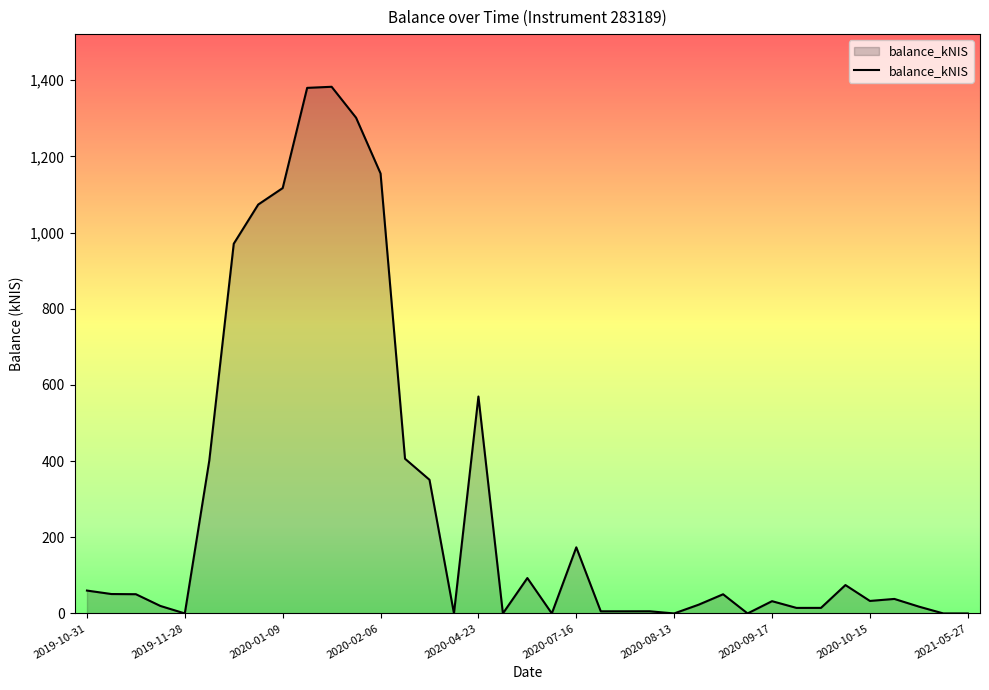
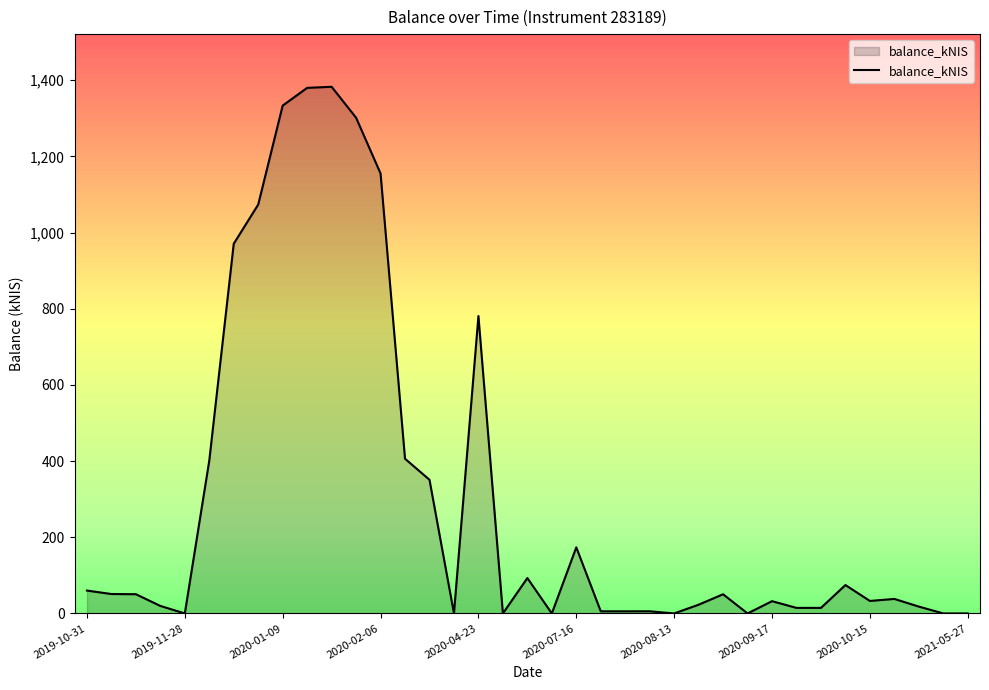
  {
    "2019-10-31": "60",
    "2019-11-28": "0",
-   "2020-01-09": "1,120",
+   "2020-01-09": "1,330",
    "2020-02-06": "1,150",
-   "2020-04-23": "570",
+   "2020-04-23": "780",
    "2020-07-16": "170",
    "2020-08-13": "0",
    "2020-09-17": "30",
    "2020-10-15": "30",
    "2021-05-27": "0"
  }
